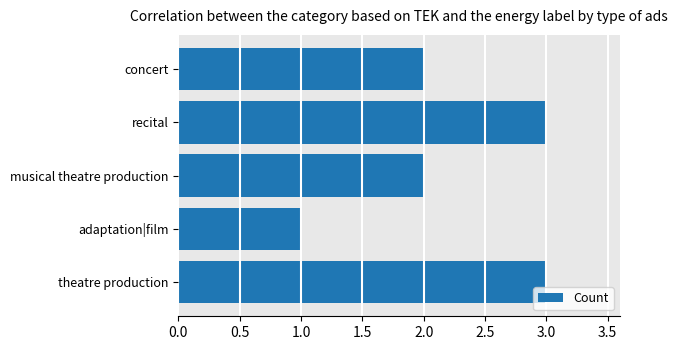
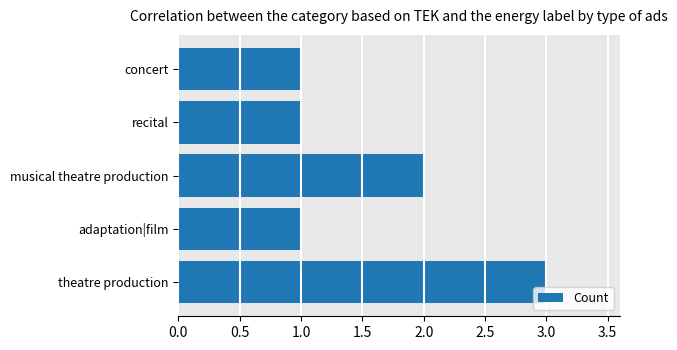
  {
-   "concert": 2,
-   "recital": 3,
+   "concert": 1,
+   "recital": 1,
    "musical theatre production": 2,
    "adaptation|film": 1,
    "theatre production": 3
  }
